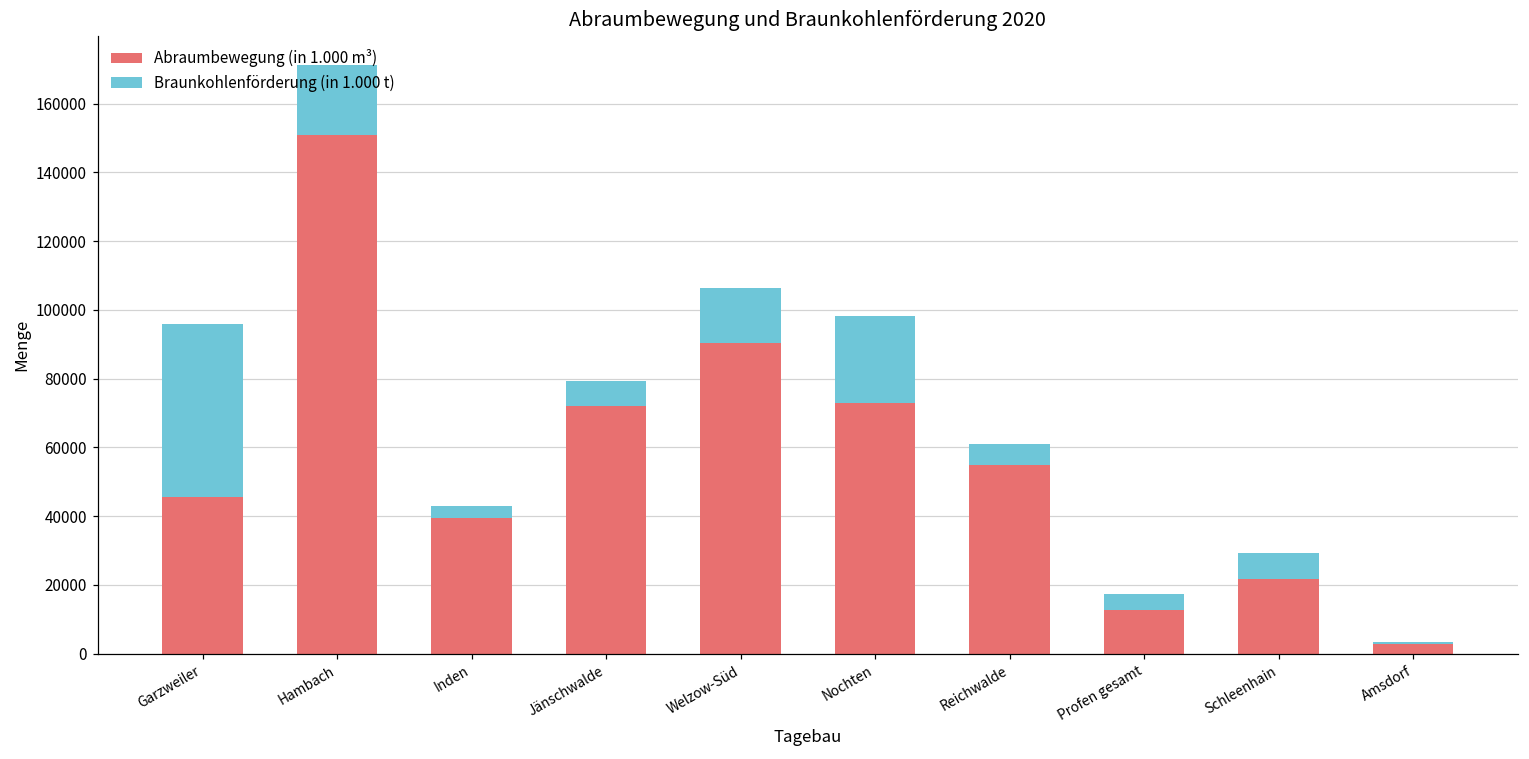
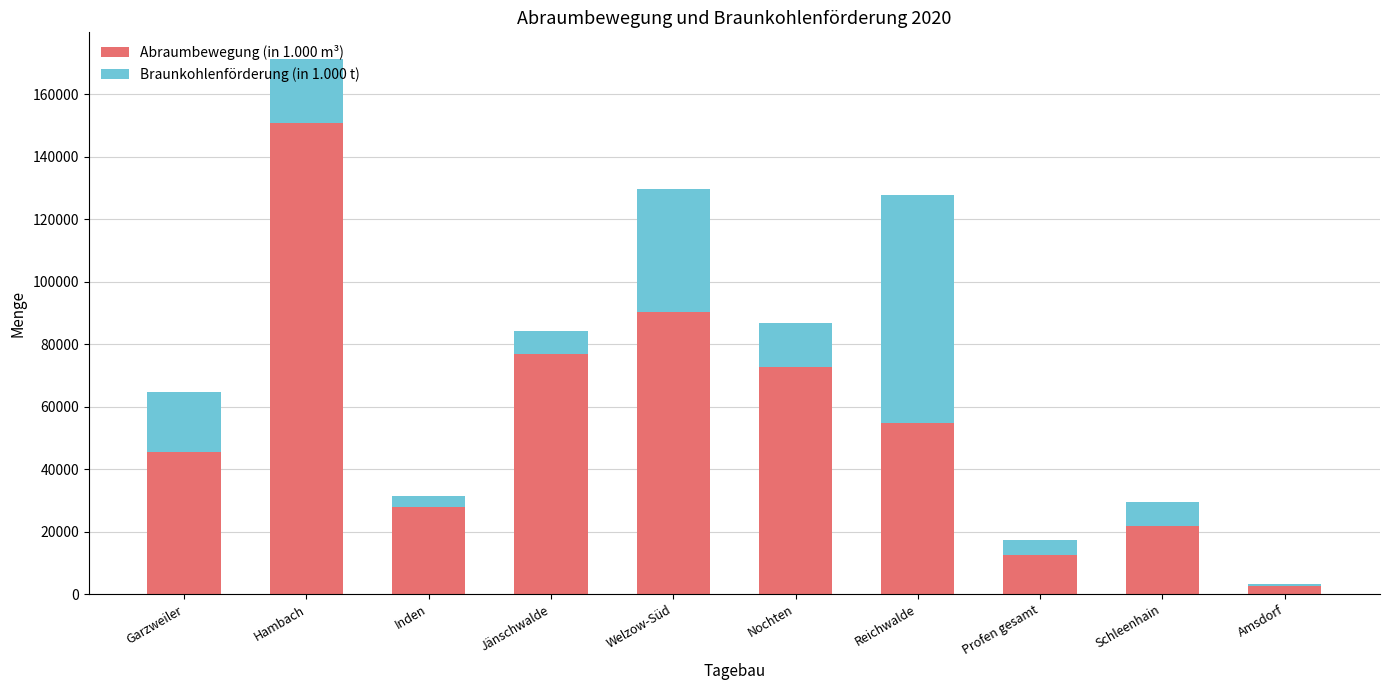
  {
    "Abraumbewegung (in 1.000 m³)": {
      "Garzweiler": 46000,
      "Hambach": 151000,
-     "Inden": 39000,
-     "Jänschwalde": 72000,
+     "Inden": 28000,
+     "Jänschwalde": 77000,
      "Welzow-Süd": 90000,
      "Nochten": 73000,
      "Reichwalde": 55000,
      "Profen gesamt": 13000,
      "Schleenhain": 22000,
      "Amsdorf": 3000
    },
    "Braunkohlenförderung (in 1.000 t)": {
-     "Garzweiler": 50000,
+     "Garzweiler": 19000,
      "Hambach": 20000,
      "Inden": 4000,
      "Jänschwalde": 7000,
-     "Welzow-Süd": 16000,
-     "Nochten": 26000,
-     "Reichwalde": 6000,
+     "Welzow-Süd": 39000,
+     "Nochten": 14000,
+     "Reichwalde": 73000,
      "Profen gesamt": 5000,
      "Schleenhain": 8000
    }
  }
